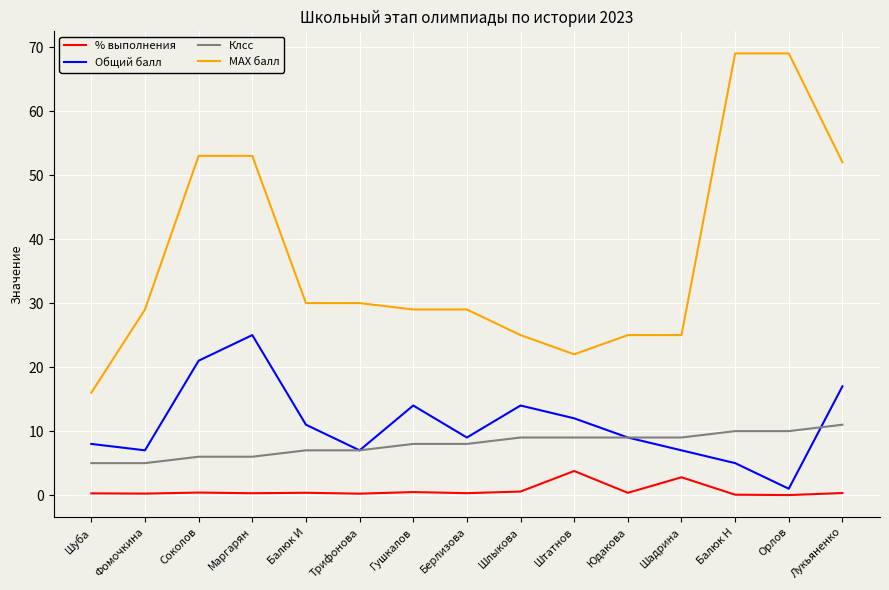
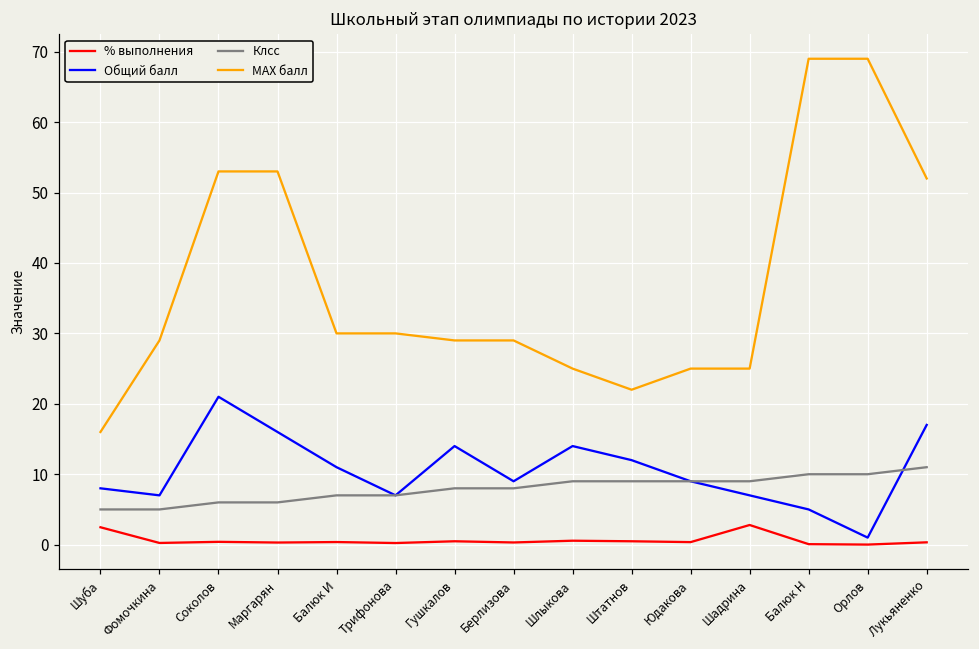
  {
    "% выполнения": {
-     "Шуба": 0,
+     "Шуба": 2,
      "Фомочкина": 0,
      "Соколов": 0,
      "Маргарян": 0,
      "Балюк И": 0,
      "Трифонова": 0,
      "Гушкалов": 0,
      "Берлизова": 0,
      "Шлыкова": 1,
-     "Штатнов": 4,
+     "Штатнов": 0,
      "Юдакова": 0,
      "Шадрина": 3,
      "Балюк Н": 0,
      "Орлов": 0,
      "Лукьяненко": 0
    },
    "Общий балл": {
      "Шуба": 8,
      "Фомочкина": 7,
      "Соколов": 21,
-     "Маргарян": 25,
+     "Маргарян": 16,
      "Балюк И": 11,
      "Гушкалов": 14,
      "Берлизова": 9,
      "Шлыкова": 14,
      "Штатнов": 12,
      "Шадрина": 7,
      "Балюк Н": 5,
      "Орлов": 1,
      "Лукьяненко": 17
    },
    "Клсс": {
      "Шуба": 5,
      "Фомочкина": 5,
      "Соколов": 6,
      "Маргарян": 6,
      "Балюк И": 7,
      "Гушкалов": 8,
      "Берлизова": 8,
      "Шлыкова": 9,
      "Штатнов": 9,
      "Шадрина": 9,
      "Балюк Н": 10,
      "Орлов": 10,
      "Лукьяненко": 11
    },
    "МАХ балл": {
      "Шуба": 16,
      "Фомочкина": 29,
      "Соколов": 53,
      "Маргарян": 53,
      "Балюк И": 30,
      "Трифонова": 30,
      "Гушкалов": 29,
      "Берлизова": 29,
      "Шлыкова": 25,
      "Штатнов": 22,
      "Юдакова": 25,
      "Шадрина": 25,
      "Балюк Н": 69,
      "Орлов": 69,
      "Лукьяненко": 52
    }
  }
